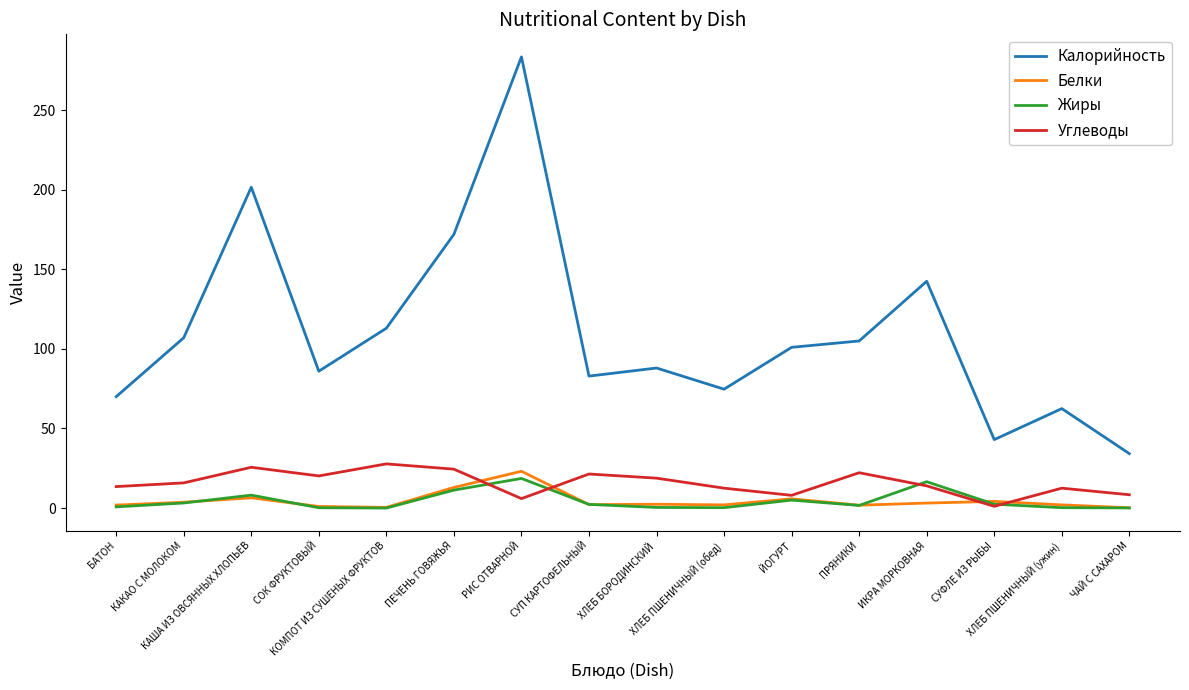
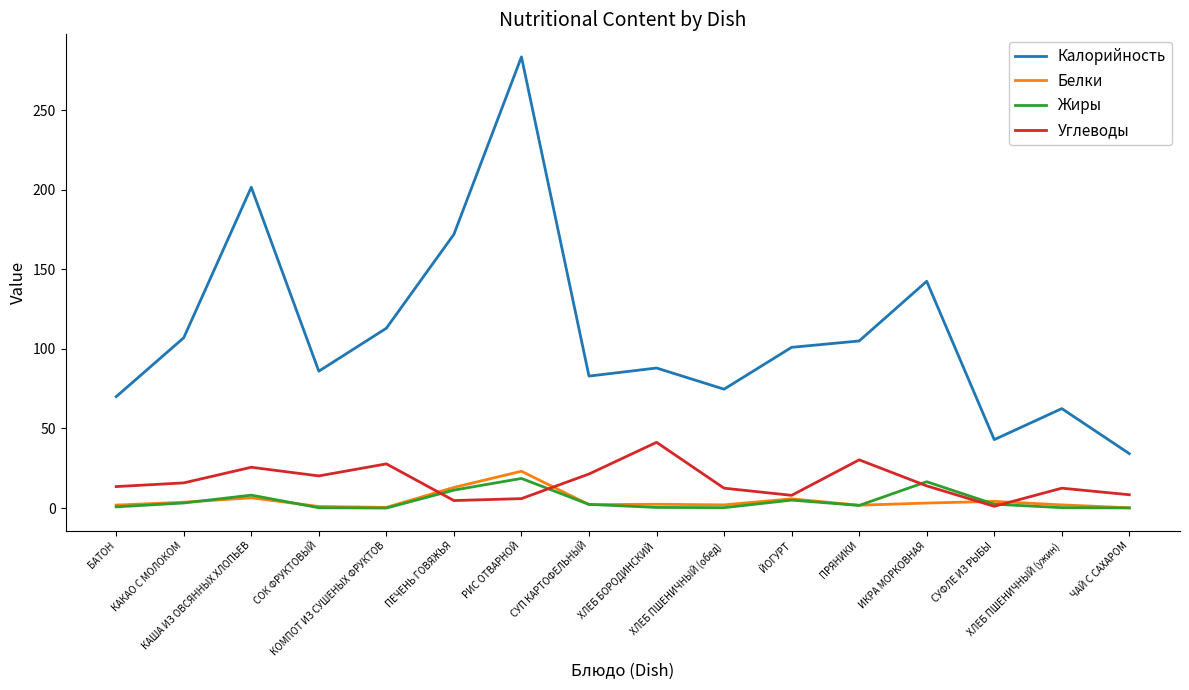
  {
    "Калорийность": {
      "БАТОН": 70,
      "КАКАО С МОЛОКОМ": 107,
      "КАША ИЗ ОВСЯННЫХ ХЛОПЬЕВ": 202,
      "СОК ФРУКТОВЫЙ": 86,
      "КОМПОТ ИЗ СУШЕНЫХ ФРУКТОВ": 113,
      "ПЕЧЕНЬ ГОВЯЖЬЯ": 172,
      "РИС ОТВАРНОЙ": 284,
      "СУП КАРТОФЕЛЬНЫЙ": 83,
      "ХЛЕБ БОРОДИНСКИЙ": 88,
      "ХЛЕБ ПШЕНИЧНЫЙ (обед)": 75,
      "ЙОГУРТ": 101,
      "ПРЯНИКИ": 105,
      "ИКРА МОРКОВНАЯ": 143,
      "СУФЛЕ ИЗ РЫБЫ": 43,
      "ХЛЕБ ПШЕНИЧНЫЙ (ужин)": 63,
      "ЧАЙ С САХАРОМ": 34
    },
    "Белки": {
      "КАША ИЗ ОВСЯННЫХ ХЛОПЬЕВ": 6,
      "ПЕЧЕНЬ ГОВЯЖЬЯ": 13,
      "РИС ОТВАРНОЙ": 23,
      "ХЛЕБ БОРОДИНСКИЙ": 2,
      "ХЛЕБ ПШЕНИЧНЫЙ (обед)": 2,
      "ИКРА МОРКОВНАЯ": 3,
      "СУФЛЕ ИЗ РЫБЫ": 4,
      "ХЛЕБ ПШЕНИЧНЫЙ (ужин)": 2
    },
    "Жиры": {
      "КАША ИЗ ОВСЯННЫХ ХЛОПЬЕВ": 8,
      "ПЕЧЕНЬ ГОВЯЖЬЯ": 11,
      "РИС ОТВАРНОЙ": 19,
      "ХЛЕБ БОРОДИНСКИЙ": 0,
      "ХЛЕБ ПШЕНИЧНЫЙ (обед)": 0,
      "ИКРА МОРКОВНАЯ": 17,
      "ХЛЕБ ПШЕНИЧНЫЙ (ужин)": 0
    },
    "Углеводы": {
      "БАТОН": 14,
      "КАКАО С МОЛОКОМ": 16,
      "КАША ИЗ ОВСЯННЫХ ХЛОПЬЕВ": 26,
      "СОК ФРУКТОВЫЙ": 20,
      "КОМПОТ ИЗ СУШЕНЫХ ФРУКТОВ": 28,
-     "ПЕЧЕНЬ ГОВЯЖЬЯ": 24,
+     "ПЕЧЕНЬ ГОВЯЖЬЯ": 5,
      "РИС ОТВАРНОЙ": 6,
      "СУП КАРТОФЕЛЬНЫЙ": 21,
-     "ХЛЕБ БОРОДИНСКИЙ": 19,
+     "ХЛЕБ БОРОДИНСКИЙ": 41,
      "ХЛЕБ ПШЕНИЧНЫЙ (обед)": 13,
      "ЙОГУРТ": 8,
-     "ПРЯНИКИ": 22,
+     "ПРЯНИКИ": 30,
      "ИКРА МОРКОВНАЯ": 14,
      "ХЛЕБ ПШЕНИЧНЫЙ (ужин)": 13,
      "ЧАЙ С САХАРОМ": 8
    }
  }
